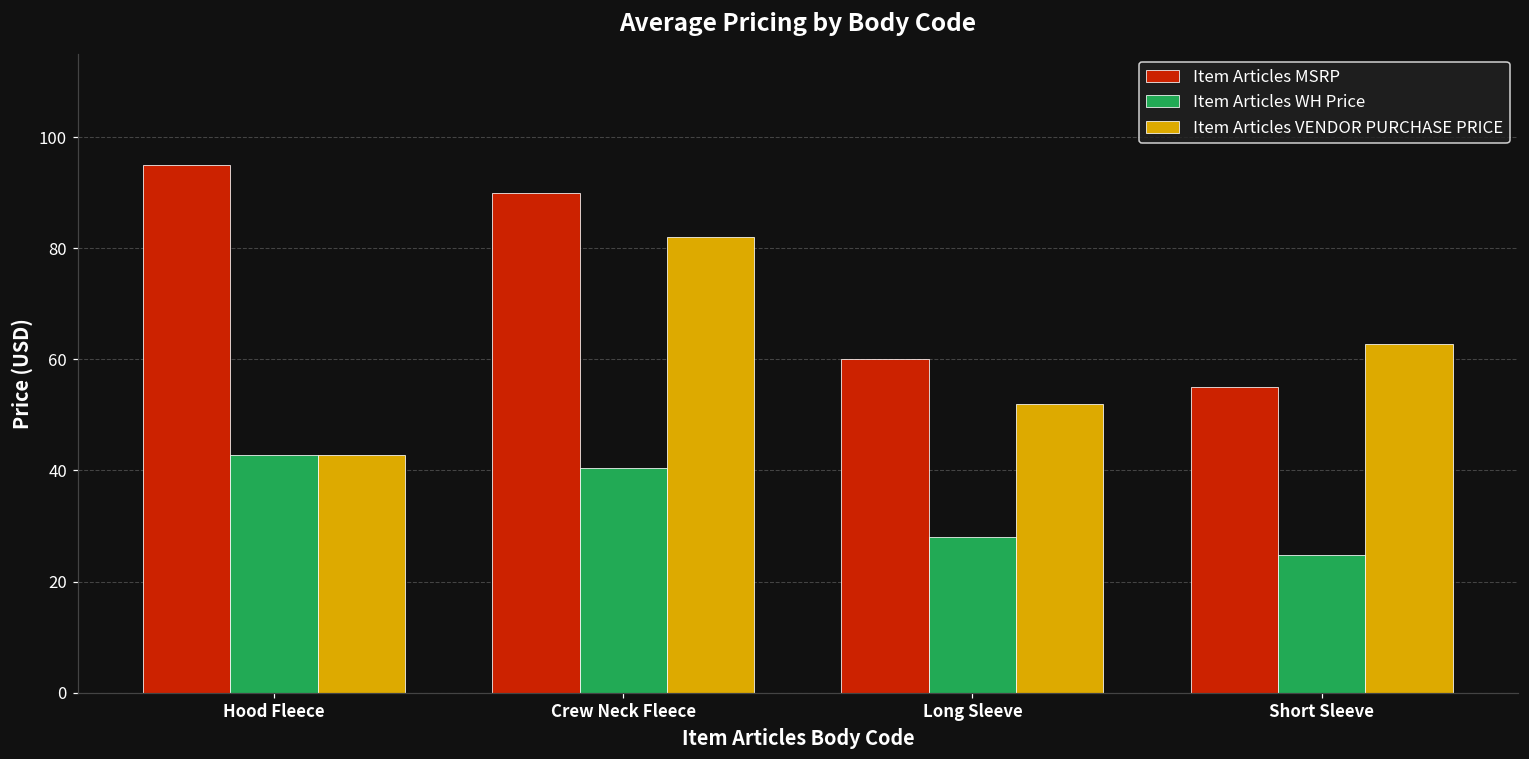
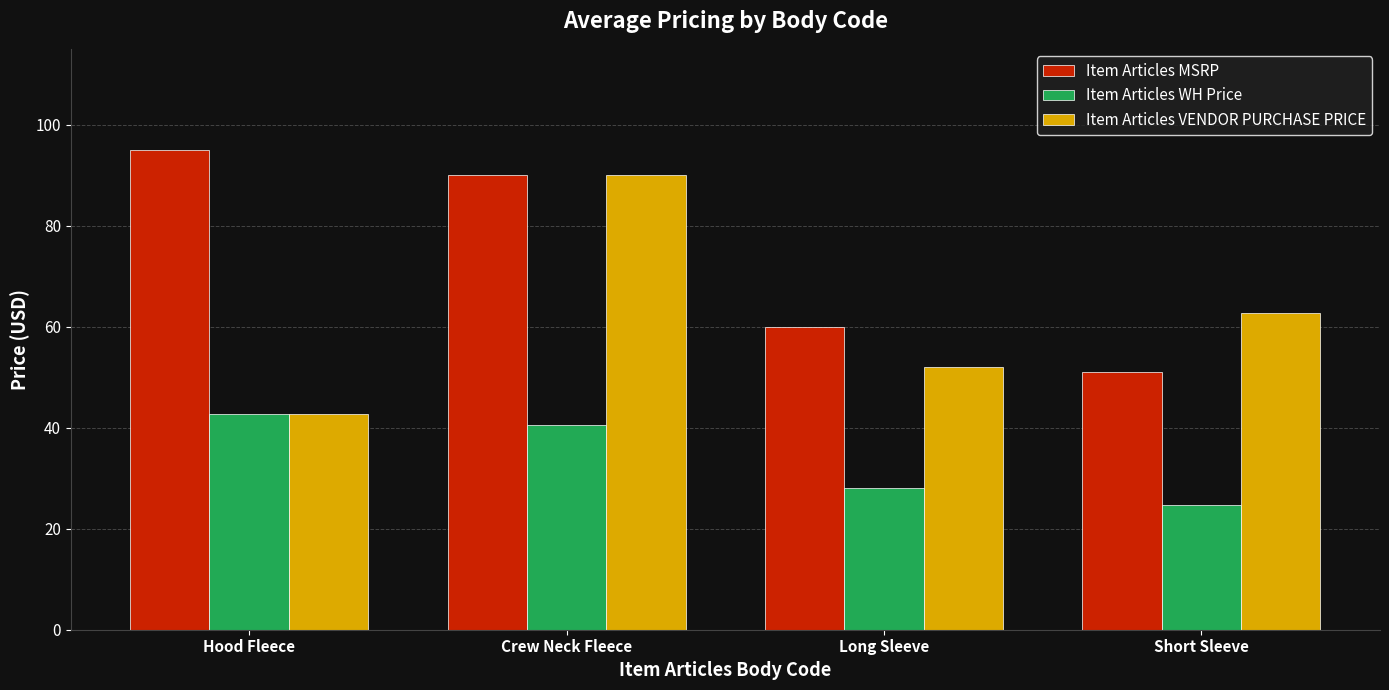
  {
    "Item Articles MSRP": {
      "Hood Fleece": 95,
      "Crew Neck Fleece": 90,
      "Long Sleeve": 60,
-     "Short Sleeve": 55
+     "Short Sleeve": 51
    },
    "Item Articles WH Price": {
      "Hood Fleece": 43,
      "Crew Neck Fleece": 41,
      "Long Sleeve": 28,
      "Short Sleeve": 25
    },
    "Item Articles VENDOR PURCHASE PRICE": {
      "Hood Fleece": 43,
-     "Crew Neck Fleece": 82,
+     "Crew Neck Fleece": 90,
      "Long Sleeve": 52,
      "Short Sleeve": 63
    }
  }
